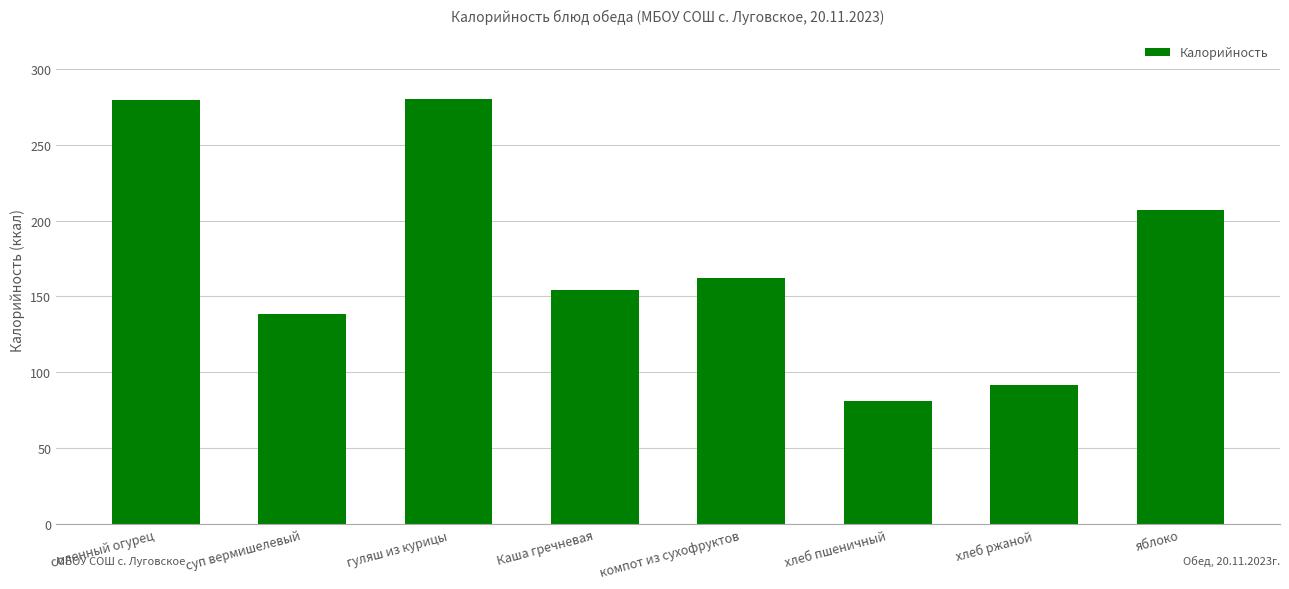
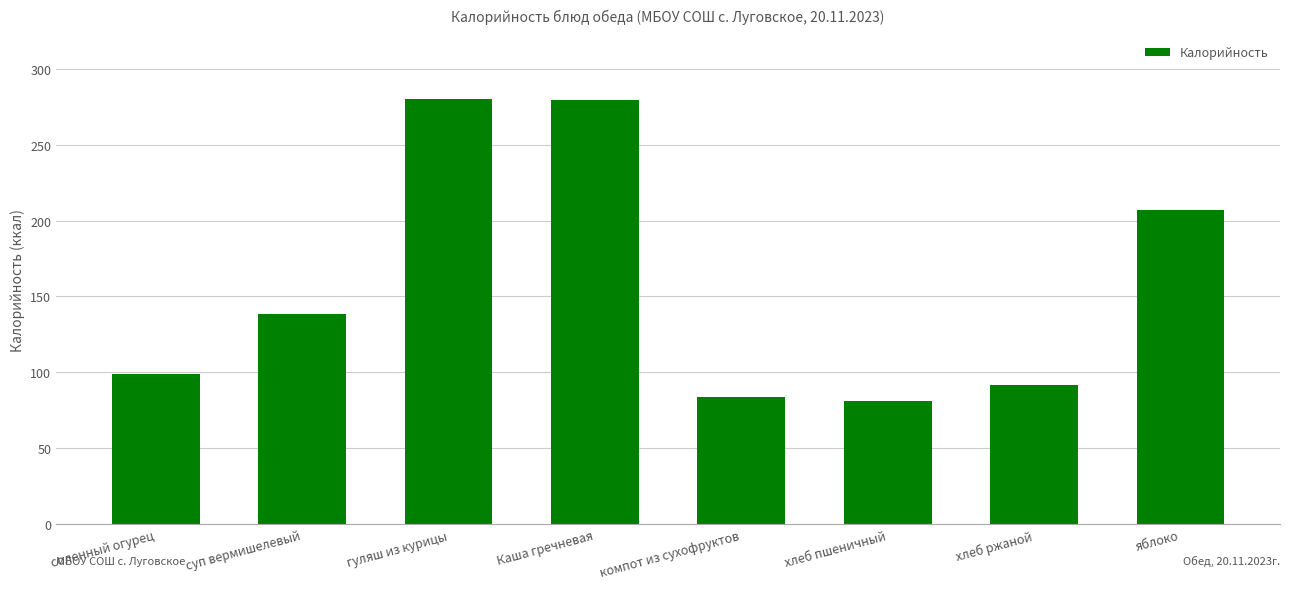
  {
-   "соленный огурец": 279,
+   "соленный огурец": 99,
    "суп вермишелевый": 139,
    "гуляш из курицы": 280,
-   "Каша гречневая": 154,
-   "компот из сухофруктов": 162,
+   "Каша гречневая": 279,
+   "компот из сухофруктов": 84,
    "хлеб пшеничный": 81,
    "хлеб ржаной": 92,
    "яблоко": 207
  }
